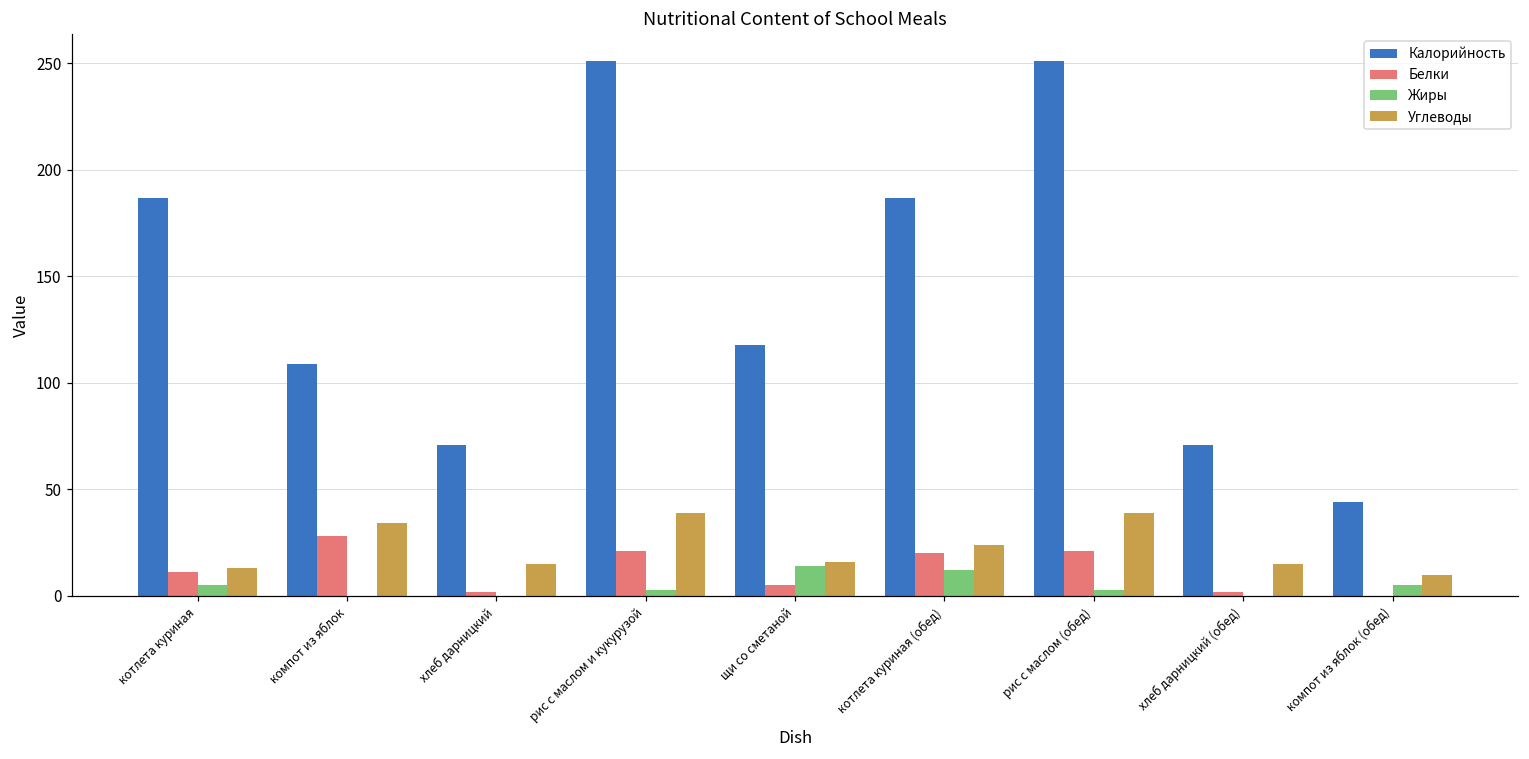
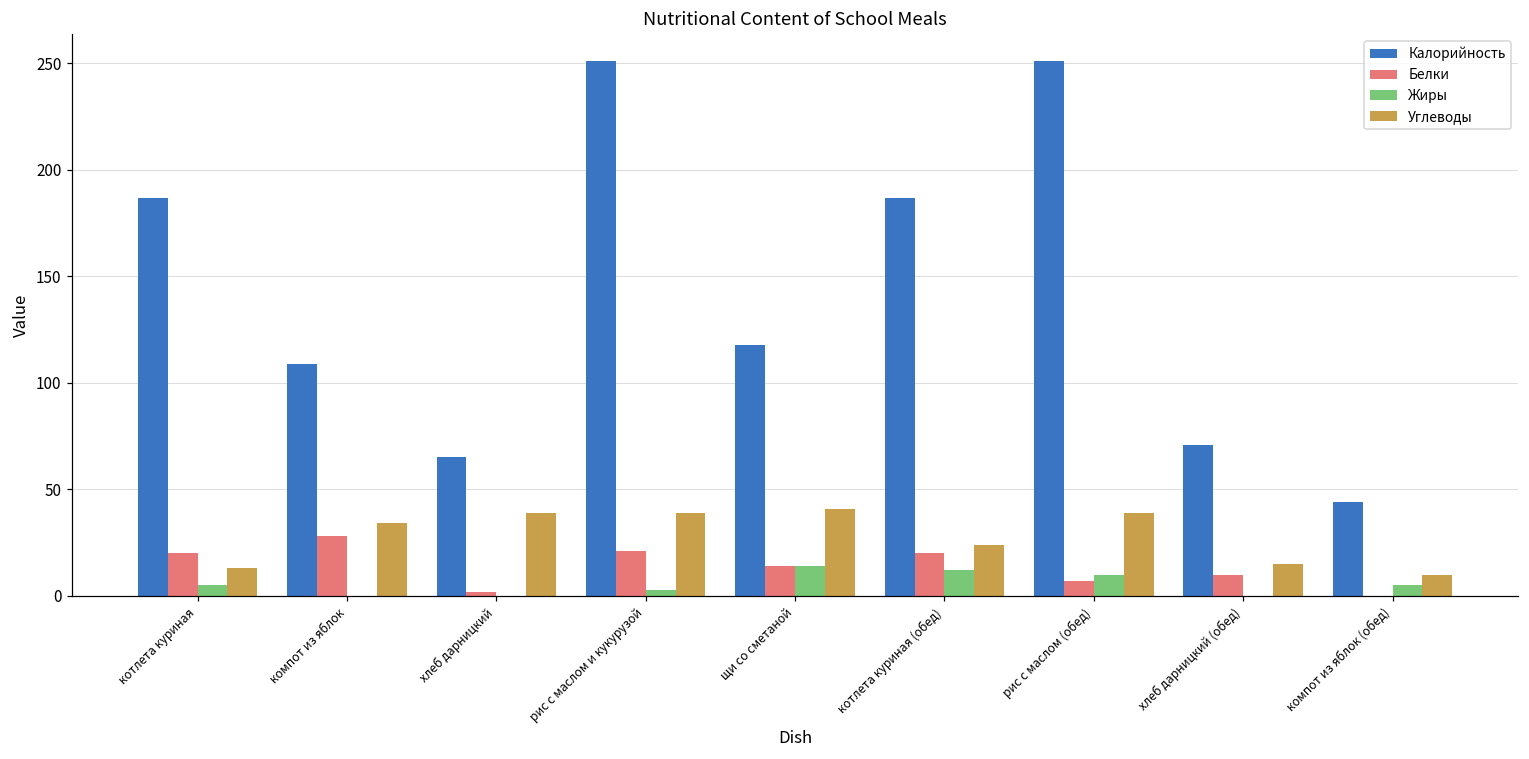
  {
    "Калорийность": {
      "котлета куриная": 187,
      "компот из яблок": 109,
-     "хлеб дарницкий": 71,
+     "хлеб дарницкий": 65,
      "рис с маслом и кукурузой": 251,
      "щи со сметаной": 118,
      "котлета куриная (обед)": 187,
      "рис с маслом (обед)": 251,
      "хлеб дарницкий (обед)": 71,
      "компот из яблок (обед)": 44
    },
    "Белки": {
-     "котлета куриная": 11,
+     "котлета куриная": 20,
      "компот из яблок": 28,
      "хлеб дарницкий": 2,
      "рис с маслом и кукурузой": 21,
-     "щи со сметаной": 5,
+     "щи со сметаной": 14,
      "котлета куриная (обед)": 20,
-     "рис с маслом (обед)": 21,
-     "хлеб дарницкий (обед)": 2,
+     "рис с маслом (обед)": 7,
+     "хлеб дарницкий (обед)": 10,
      "компот из яблок (обед)": 0
    },
    "Жиры": {
      "котлета куриная": 5,
      "компот из яблок": 0,
      "хлеб дарницкий": 0,
      "рис с маслом и кукурузой": 3,
      "щи со сметаной": 14,
      "котлета куриная (обед)": 12,
-     "рис с маслом (обед)": 3,
+     "рис с маслом (обед)": 10,
      "хлеб дарницкий (обед)": 0,
      "компот из яблок (обед)": 5
    },
    "Углеводы": {
      "котлета куриная": 13,
      "компот из яблок": 34,
-     "хлеб дарницкий": 15,
+     "хлеб дарницкий": 39,
      "рис с маслом и кукурузой": 39,
-     "щи со сметаной": 16,
+     "щи со сметаной": 41,
      "котлета куриная (обед)": 24,
      "рис с маслом (обед)": 39,
      "хлеб дарницкий (обед)": 15,
      "компот из яблок (обед)": 10
    }
  }
